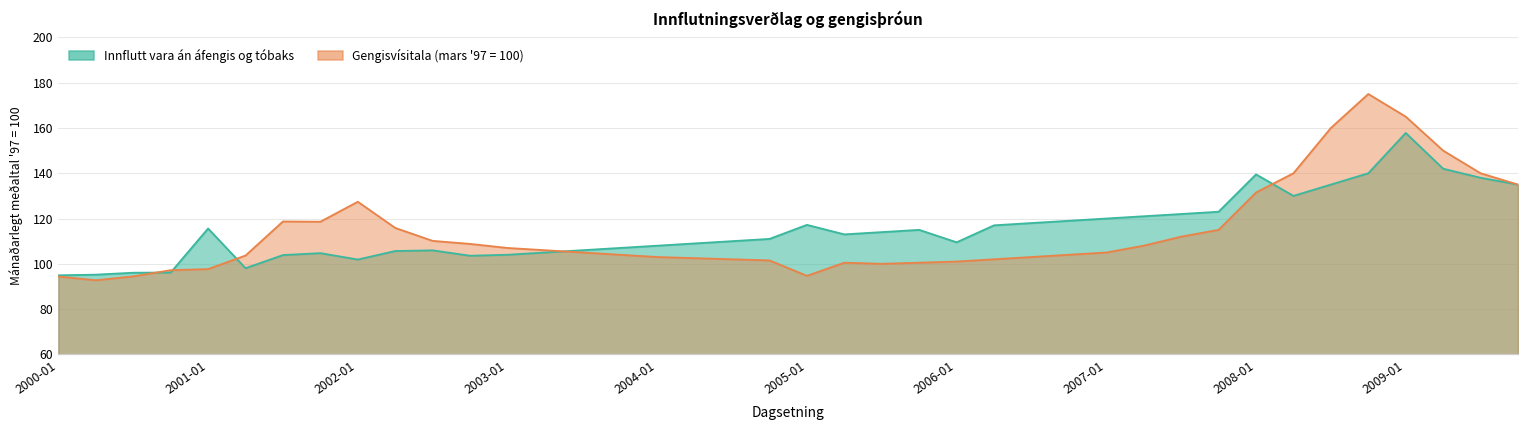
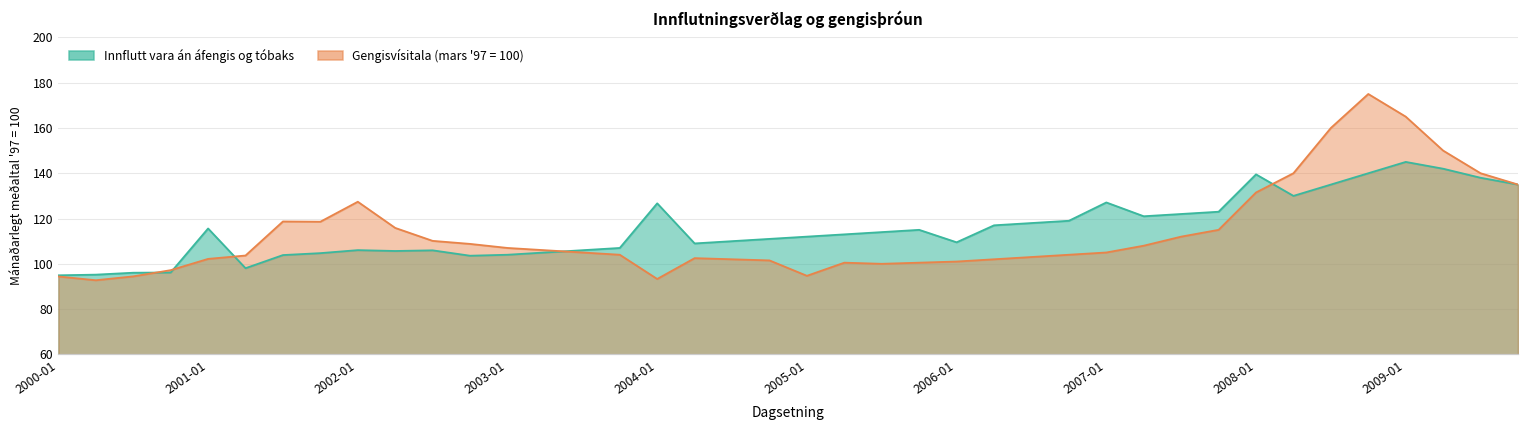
  {
    "Innflutt vara án áfengis og tóbaks": {
      "2001-01": 116,
-     "2002-01": 102,
+     "2002-01": 106,
      "2003-01": 104,
-     "2004-01": 108,
-     "2005-01": 117,
+     "2004-01": 127,
+     "2005-01": 112,
      "2006-01": 110,
-     "2007-01": 120,
+     "2007-01": 127,
      "2008-01": 140,
-     "2009-01": 158
+     "2009-01": 145
    },
    "Gengisvísitala (mars '97 = 100)": {
-     "2001-01": 98,
+     "2001-01": 102,
      "2002-01": 127,
      "2003-01": 107,
-     "2004-01": 103,
+     "2004-01": 93,
      "2005-01": 95,
      "2006-01": 101,
      "2007-01": 105,
      "2008-01": 132,
      "2009-01": 165
    }
  }
